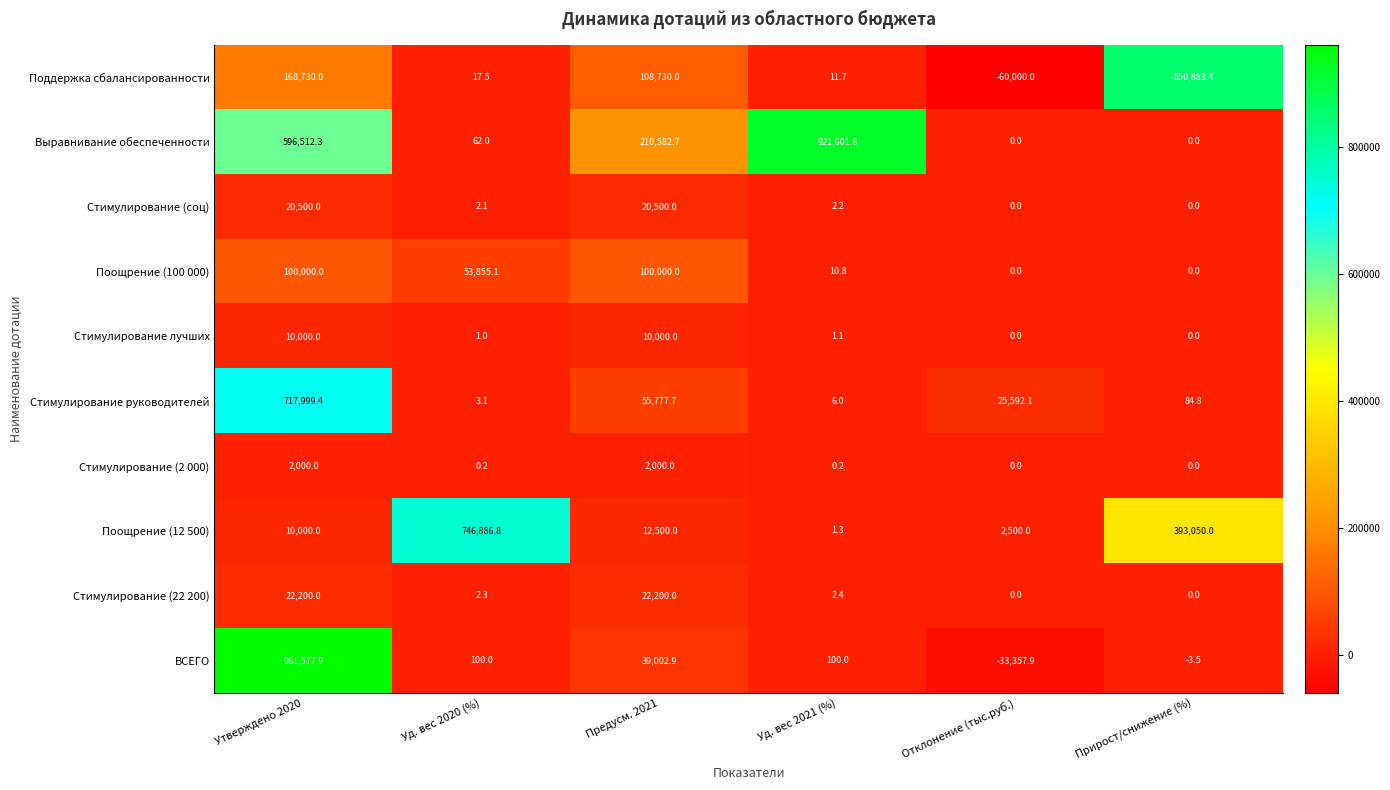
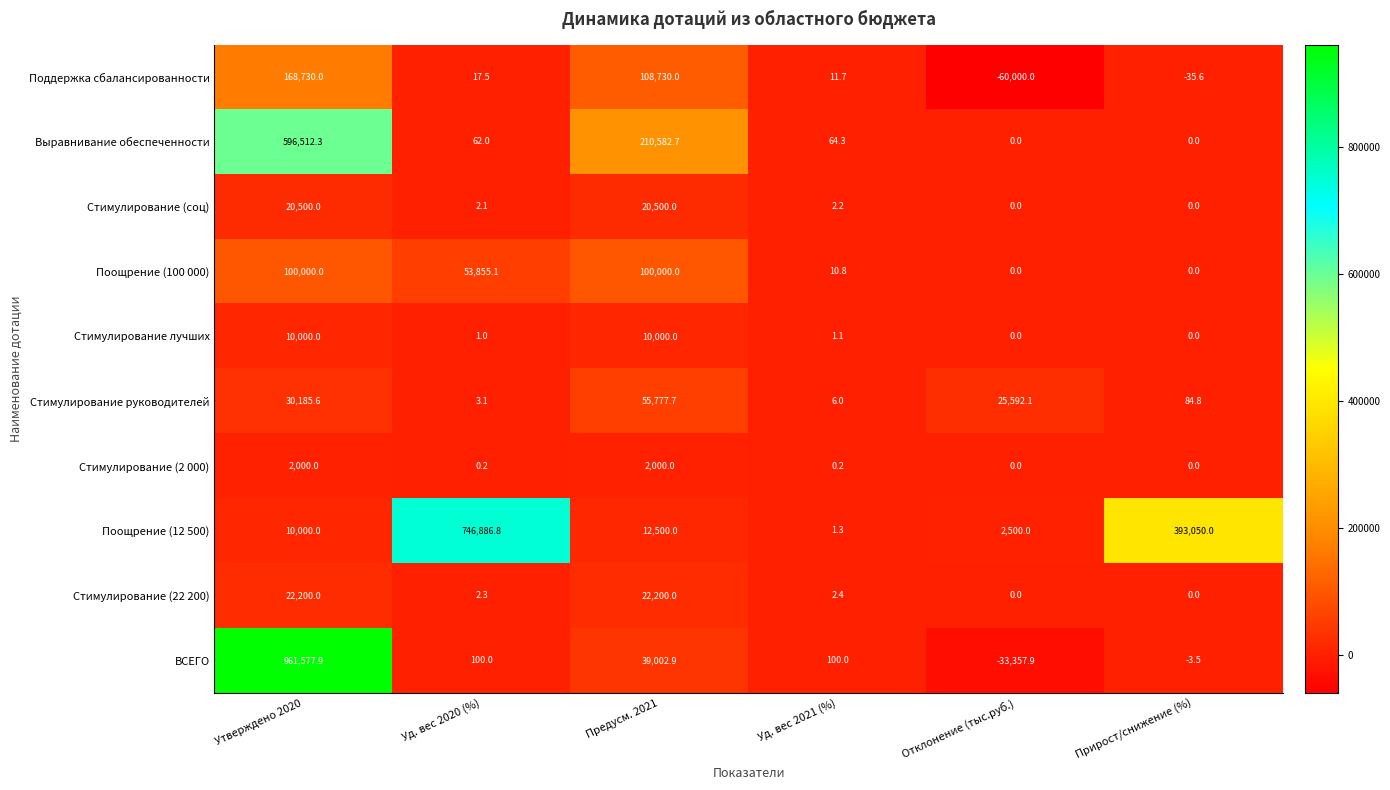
  {
    "Поддержка сбалансированности": {
      "Утверждено 2020": "168,730.0",
      "Уд. вес 2020 (%)": "17.5",
      "Предусм. 2021": "108,730.0",
      "Уд. вес 2021 (%)": "11.7",
      "Отклонение (тыс.руб.)": "-60,000.0",
-     "Прирост/снижение (%)": "850,883.4"
+     "Прирост/снижение (%)": "-35.6"
    },
    "Выравнивание обеспеченности": {
      "Утверждено 2020": "596,512.3",
      "Уд. вес 2020 (%)": "62.0",
      "Предусм. 2021": "210,582.7",
-     "Уд. вес 2021 (%)": "921,601.8",
+     "Уд. вес 2021 (%)": "64.3",
      "Отклонение (тыс.руб.)": "0.0",
      "Прирост/снижение (%)": "0.0"
    },
    "Стимулирование (соц)": {
      "Утверждено 2020": "20,500.0",
      "Уд. вес 2020 (%)": "2.1",
      "Предусм. 2021": "20,500.0",
      "Уд. вес 2021 (%)": "2.2",
      "Отклонение (тыс.руб.)": "0.0",
      "Прирост/снижение (%)": "0.0"
    },
    "Поощрение (100 000)": {
      "Утверждено 2020": "100,000.0",
      "Уд. вес 2020 (%)": "53,855.1",
      "Предусм. 2021": "100,000.0",
      "Уд. вес 2021 (%)": "10.8",
      "Отклонение (тыс.руб.)": "0.0",
      "Прирост/снижение (%)": "0.0"
    },
    "Стимулирование лучших": {
      "Утверждено 2020": "10,000.0",
      "Уд. вес 2020 (%)": "1.0",
      "Предусм. 2021": "10,000.0",
      "Уд. вес 2021 (%)": "1.1",
      "Отклонение (тыс.руб.)": "0.0",
      "Прирост/снижение (%)": "0.0"
    },
    "Стимулирование руководителей": {
-     "Утверждено 2020": "717,999.4",
+     "Утверждено 2020": "30,185.6",
      "Уд. вес 2020 (%)": "3.1",
      "Предусм. 2021": "55,777.7",
      "Уд. вес 2021 (%)": "6.0",
      "Отклонение (тыс.руб.)": "25,592.1",
      "Прирост/снижение (%)": "84.8"
    },
    "Стимулирование (2 000)": {
      "Утверждено 2020": "2,000.0",
      "Уд. вес 2020 (%)": "0.2",
      "Предусм. 2021": "2,000.0",
      "Уд. вес 2021 (%)": "0.2",
      "Отклонение (тыс.руб.)": "0.0",
      "Прирост/снижение (%)": "0.0"
    },
    "Поощрение (12 500)": {
      "Утверждено 2020": "10,000.0",
      "Уд. вес 2020 (%)": "746,886.8",
      "Предусм. 2021": "12,500.0",
      "Уд. вес 2021 (%)": "1.3",
      "Отклонение (тыс.руб.)": "2,500.0",
      "Прирост/снижение (%)": "393,050.0"
    },
    "Стимулирование (22 200)": {
      "Утверждено 2020": "22,200.0",
      "Уд. вес 2020 (%)": "2.3",
      "Предусм. 2021": "22,200.0",
      "Уд. вес 2021 (%)": "2.4",
      "Отклонение (тыс.руб.)": "0.0",
      "Прирост/снижение (%)": "0.0"
    },
    "ВСЕГО": {
      "Утверждено 2020": "961,577.9",
      "Уд. вес 2020 (%)": "100.0",
      "Предусм. 2021": "39,002.9",
      "Уд. вес 2021 (%)": "100.0",
      "Отклонение (тыс.руб.)": "-33,357.9",
      "Прирост/снижение (%)": "-3.5"
    }
  }
